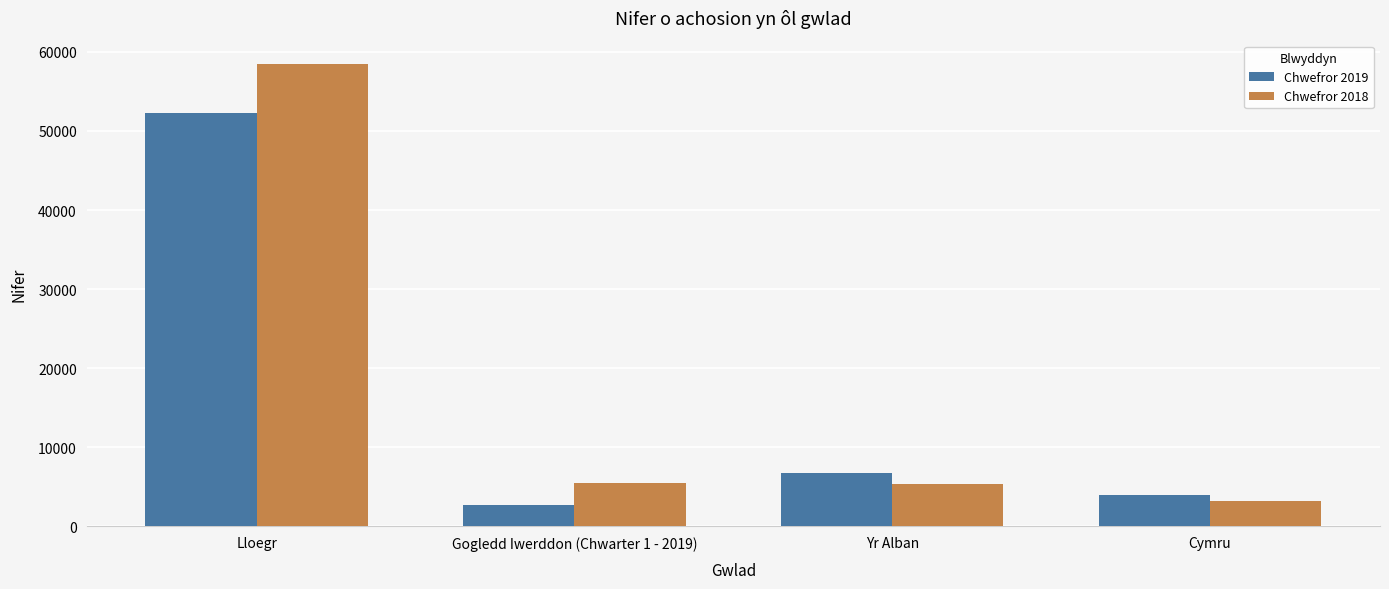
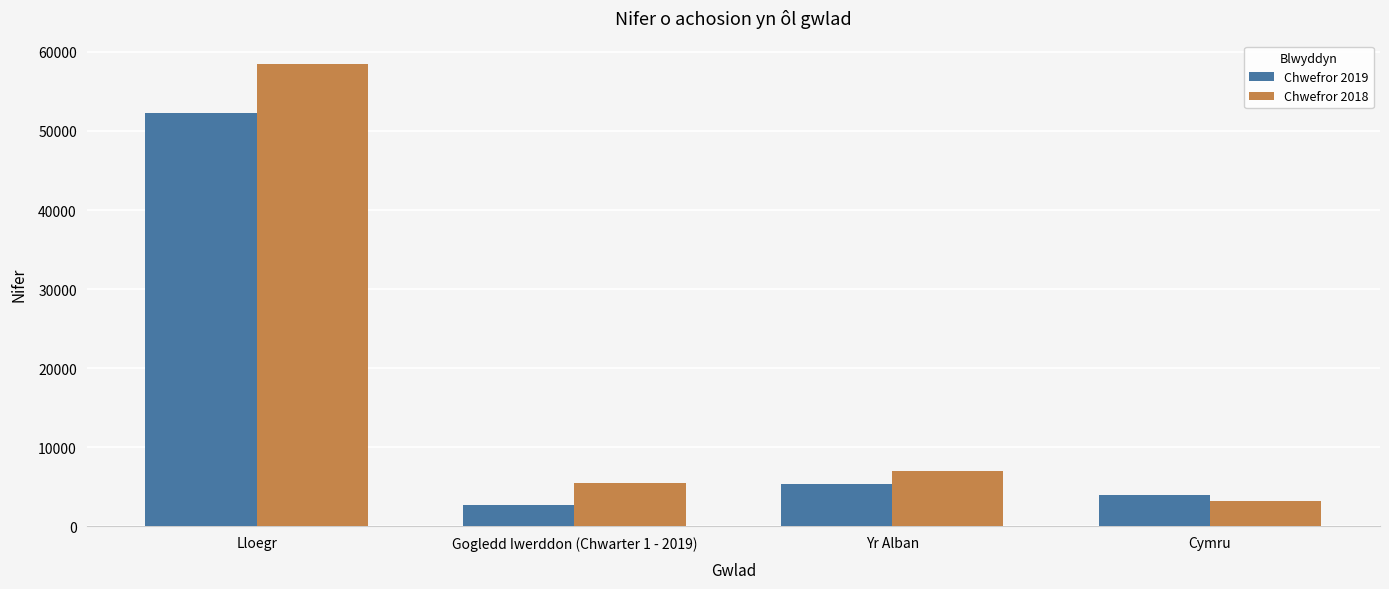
  {
    "Chwefror 2019": {
      "Lloegr": 52000,
      "Gogledd Iwerddon (Chwarter 1 - 2019)": 3000,
-     "Yr Alban": 7000,
+     "Yr Alban": 5000,
      "Cymru": 4000
    },
    "Chwefror 2018": {
      "Lloegr": 58000,
      "Gogledd Iwerddon (Chwarter 1 - 2019)": 5000,
-     "Yr Alban": 5000,
+     "Yr Alban": 7000,
      "Cymru": 3000
    }
  }
